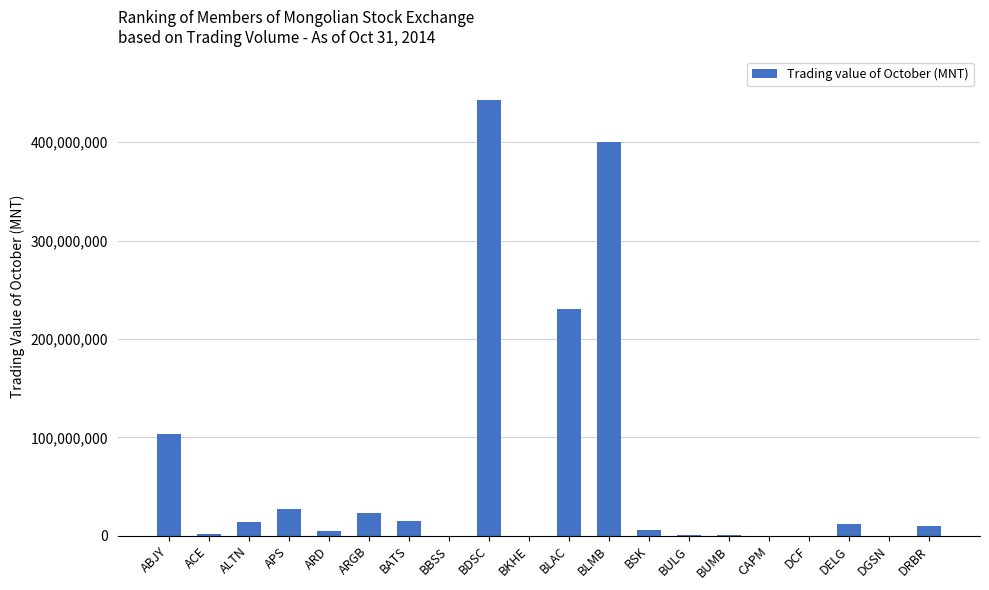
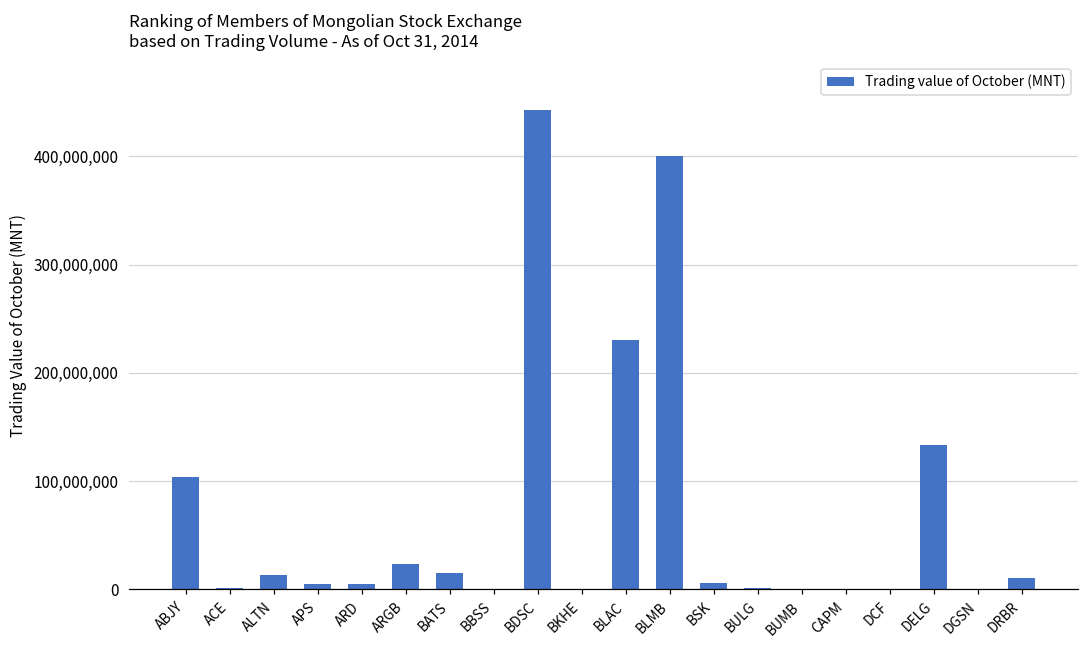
  {
    "ABJY": "100,000,000",
    "ALTN": "10,000,000",
-   "APS": "30,000,000",
+   "APS": "10,000,000",
    "ARD": "0",
    "ARGB": "20,000,000",
    "BATS": "10,000,000",
    "BBSS": "0",
    "BDSC": "440,000,000",
    "BKHE": "0",
    "BLAC": "230,000,000",
    "BLMB": "400,000,000",
    "BSK": "10,000,000",
    "CAPM": "0",
    "DCF": "0",
-   "DELG": "10,000,000",
+   "DELG": "130,000,000",
    "DGSN": "0",
    "DRBR": "10,000,000"
  }
